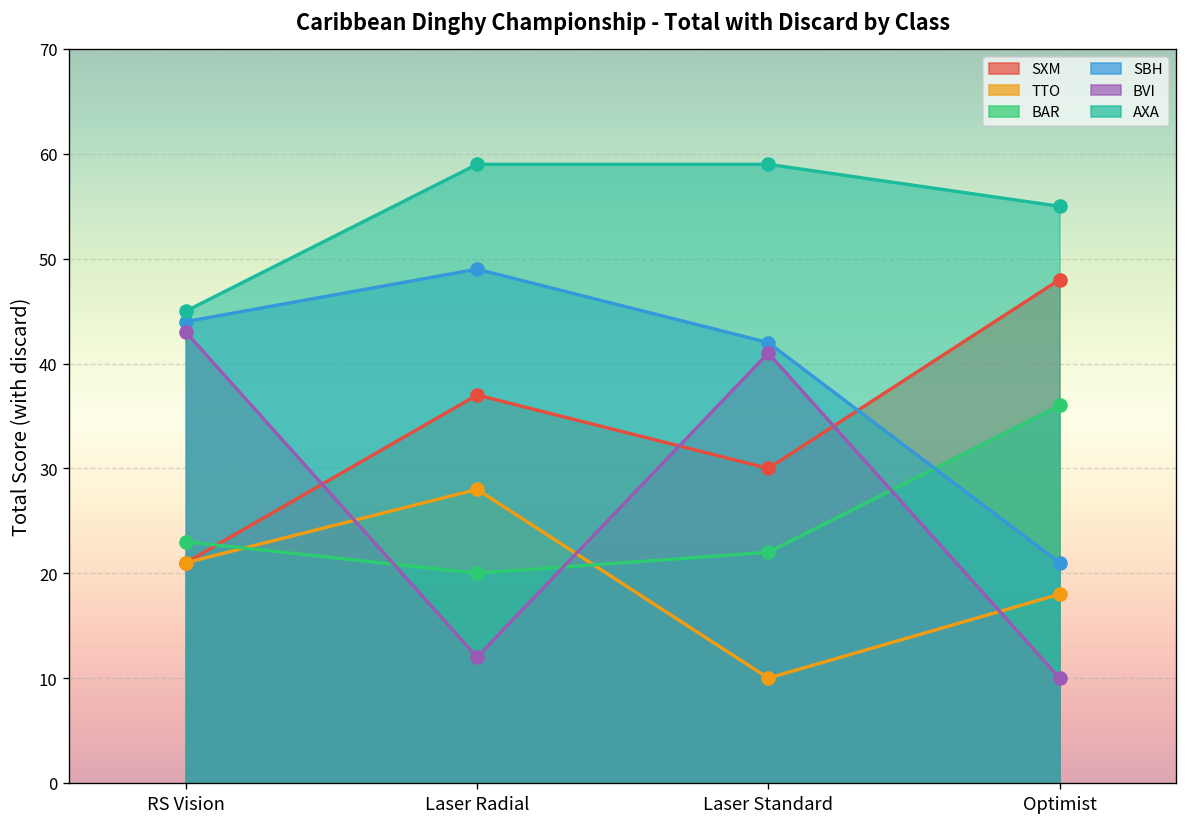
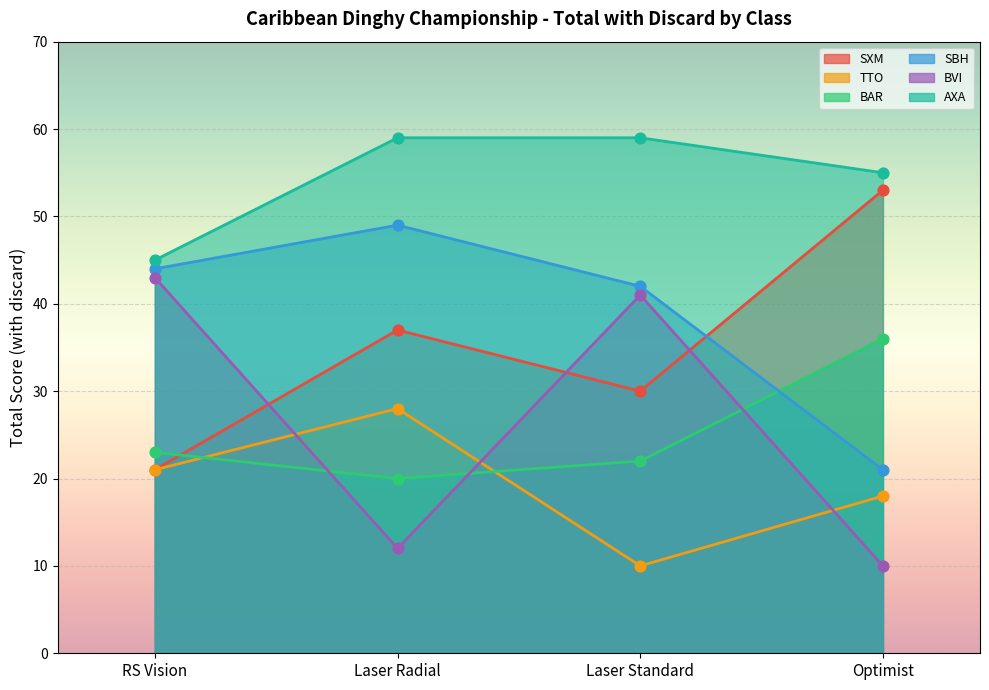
  {
    "SXM": {
      "Laser Radial": 37,
      "Laser Standard": 30,
-     "Optimist": 48
+     "Optimist": 53
    },
    "TTO": {
      "Laser Radial": 28,
      "Laser Standard": 10,
      "Optimist": 18
    },
    "SBH": {
      "RS Vision": 44,
      "Laser Radial": 49,
      "Laser Standard": 42,
      "Optimist": 21
    },
    "BVI": {
      "RS Vision": 43,
      "Laser Radial": 12,
      "Laser Standard": 41,
      "Optimist": 10
    }
  }
